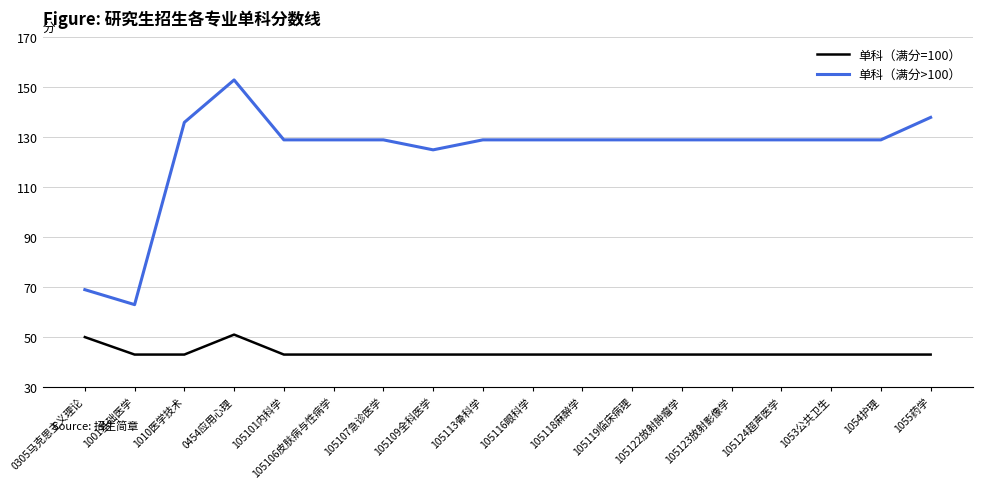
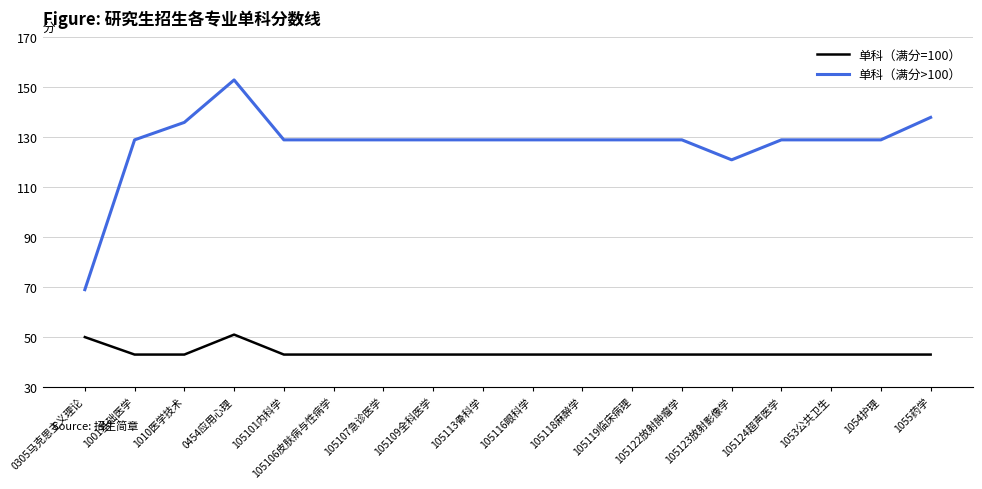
  {
    "单科（满分=100）": {
      "0305马克思主义理论": 50,
      "1001基础医学": 43,
      "1010医学技术": 43,
      "0454应用心理": 51,
      "105101内科学": 43,
      "105106皮肤病与性病学": 43,
      "105107急诊医学": 43,
      "105109全科医学": 43,
      "105113骨科学": 43,
      "105116眼科学": 43,
      "105118麻醉学": 43,
      "105119临床病理": 43,
      "105122放射肿瘤学": 43,
      "105123放射影像学": 43,
      "105124超声医学": 43,
      "1053公共卫生": 43,
      "1054护理": 43,
      "1055药学": 43
    },
    "单科（满分>100）": {
      "0305马克思主义理论": 69,
-     "1001基础医学": 63,
+     "1001基础医学": 129,
      "1010医学技术": 136,
      "0454应用心理": 153,
      "105101内科学": 129,
      "105106皮肤病与性病学": 129,
      "105107急诊医学": 129,
-     "105109全科医学": 125,
+     "105109全科医学": 129,
      "105113骨科学": 129,
      "105116眼科学": 129,
      "105118麻醉学": 129,
      "105119临床病理": 129,
      "105122放射肿瘤学": 129,
-     "105123放射影像学": 129,
+     "105123放射影像学": 121,
      "105124超声医学": 129,
      "1053公共卫生": 129,
      "1054护理": 129,
      "1055药学": 138
    }
  }
